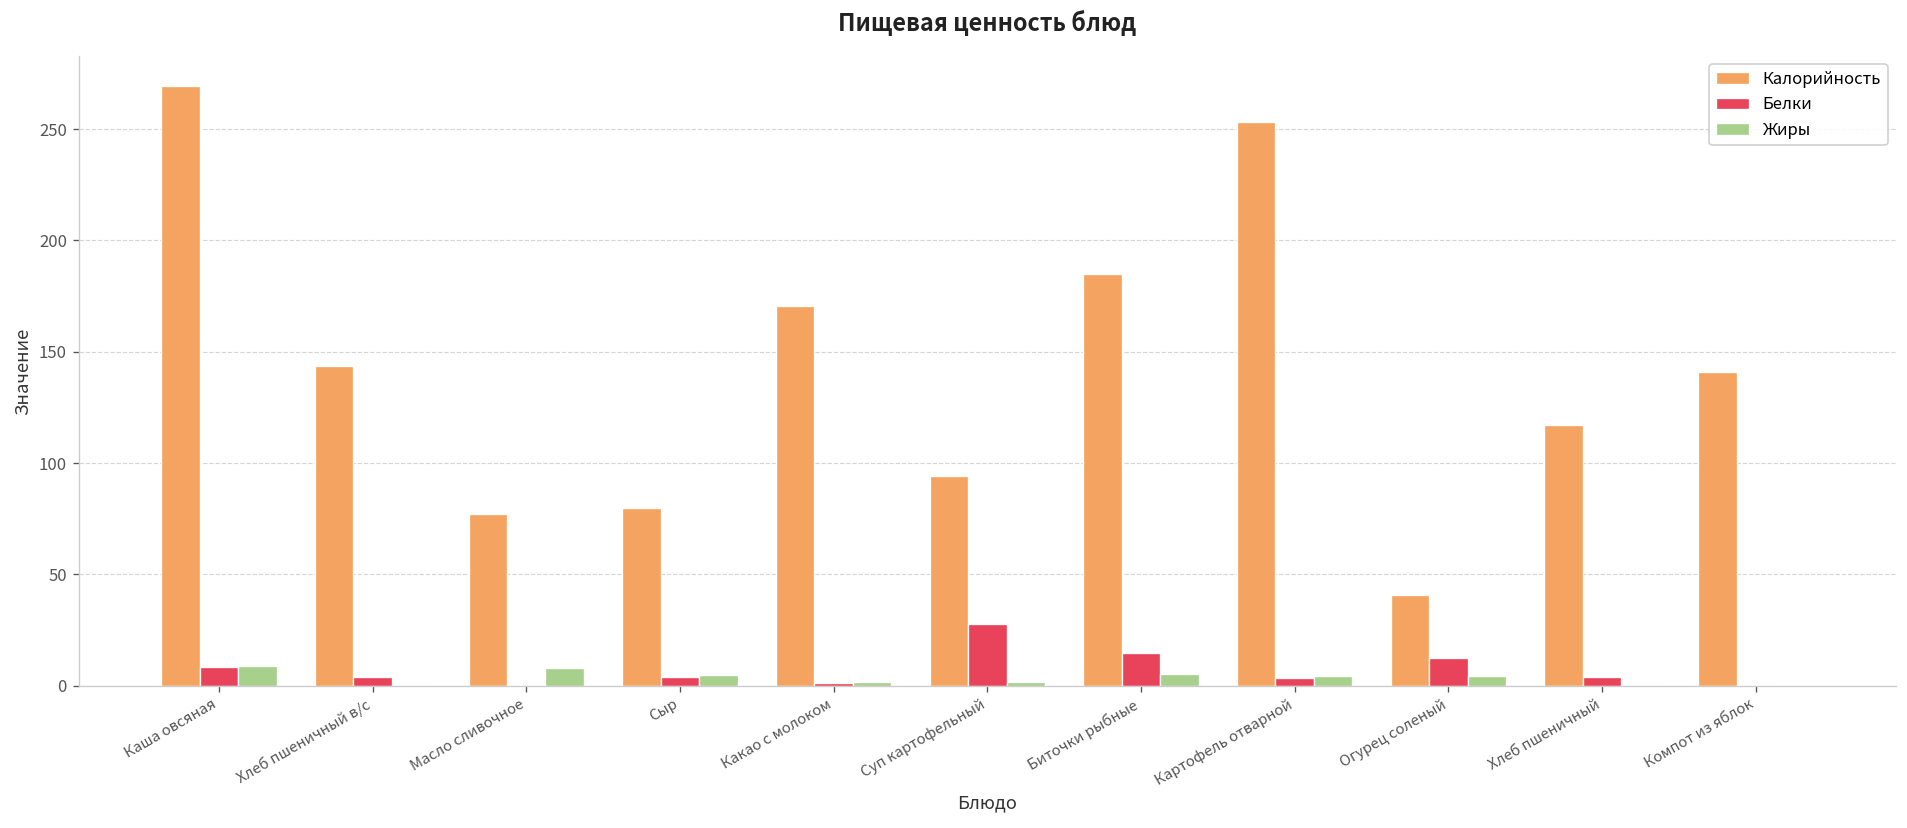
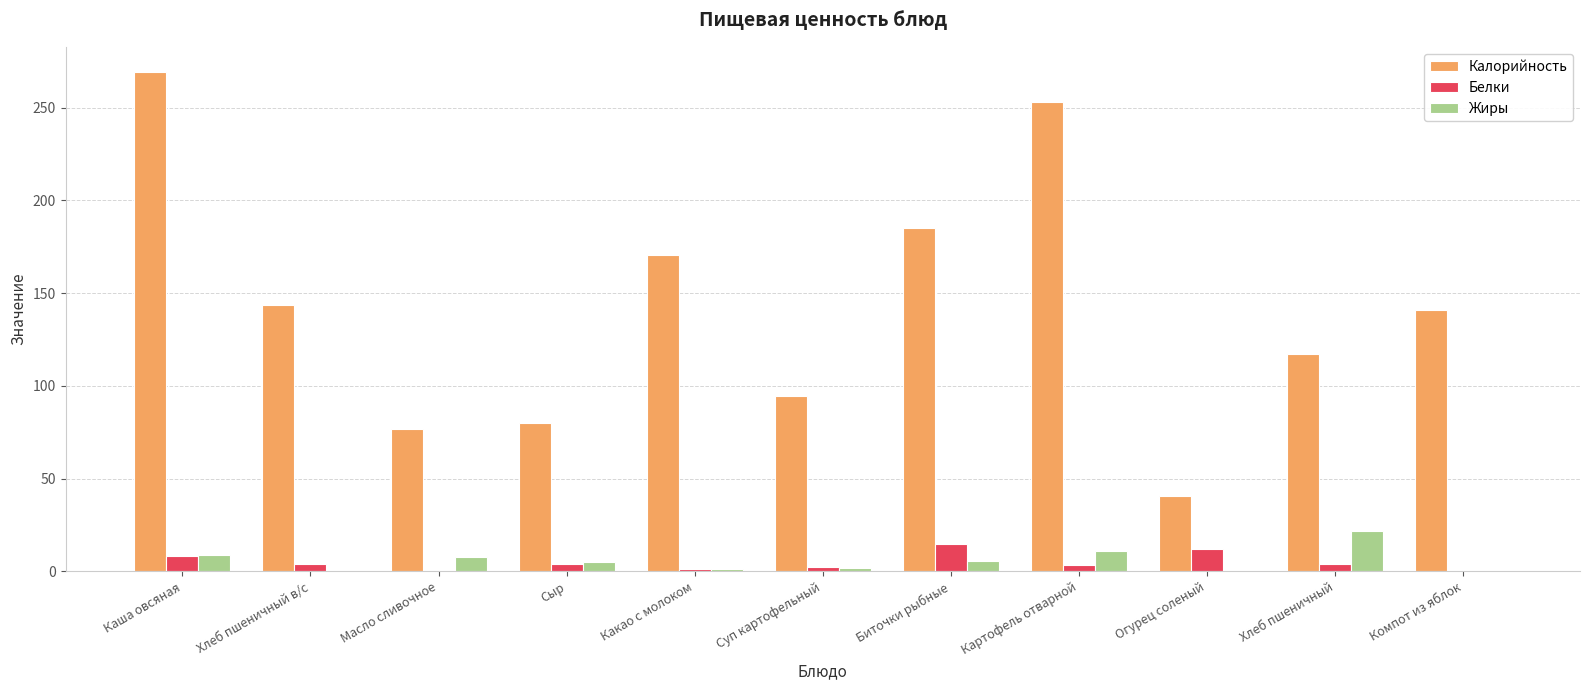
  {
    "Калорийность": {
      "Каша овсяная": 269,
      "Хлеб пшеничный в/с": 143,
      "Масло сливочное": 77,
      "Сыр": 80,
      "Какао с молоком": 170,
      "Суп картофельный": 94,
      "Биточки рыбные": 185,
      "Картофель отварной": 253,
      "Огурец соленый": 41,
      "Хлеб пшеничный": 117,
      "Компот из яблок": 141
    },
    "Белки": {
      "Каша овсяная": 8,
      "Хлеб пшеничный в/с": 4,
      "Сыр": 4,
-     "Суп картофельный": 28,
+     "Суп картофельный": 2,
      "Биточки рыбные": 15,
      "Картофель отварной": 4,
      "Огурец соленый": 12,
      "Хлеб пшеничный": 4
    },
    "Жиры": {
      "Каша овсяная": 9,
      "Масло сливочное": 8,
      "Сыр": 5,
      "Какао с молоком": 2,
      "Суп картофельный": 2,
      "Биточки рыбные": 5,
-     "Картофель отварной": 5,
-     "Огурец соленый": 4,
-     "Хлеб пшеничный": 0,
+     "Картофель отварной": 11,
+     "Огурец соленый": 0,
+     "Хлеб пшеничный": 22,
      "Компот из яблок": 0
    }
  }
